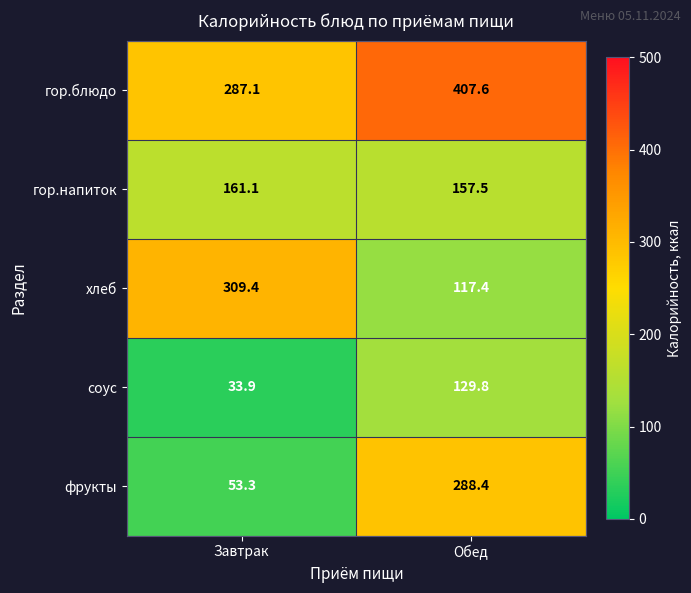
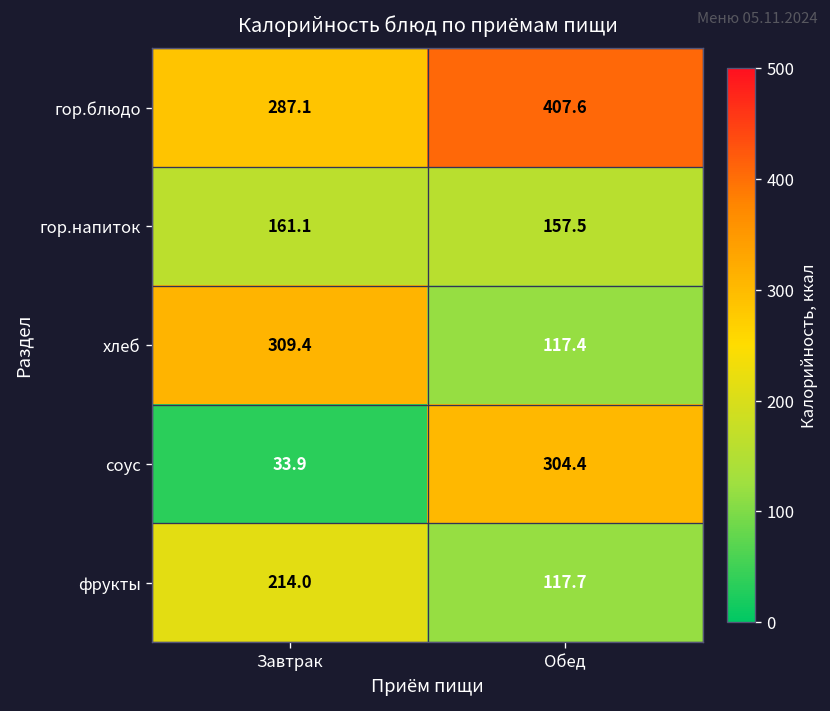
  {
    "гор.блюдо": {
      "Завтрак": 287.1,
      "Обед": 407.6
    },
    "гор.напиток": {
      "Завтрак": 161.1,
      "Обед": 157.5
    },
    "хлеб": {
      "Завтрак": 309.4,
      "Обед": 117.4
    },
    "соус": {
      "Завтрак": 33.9,
-     "Обед": 129.8
+     "Обед": 304.4
    },
    "фрукты": {
-     "Завтрак": 53.3,
-     "Обед": 288.4
+     "Завтрак": 214.0,
+     "Обед": 117.7
    }
  }
